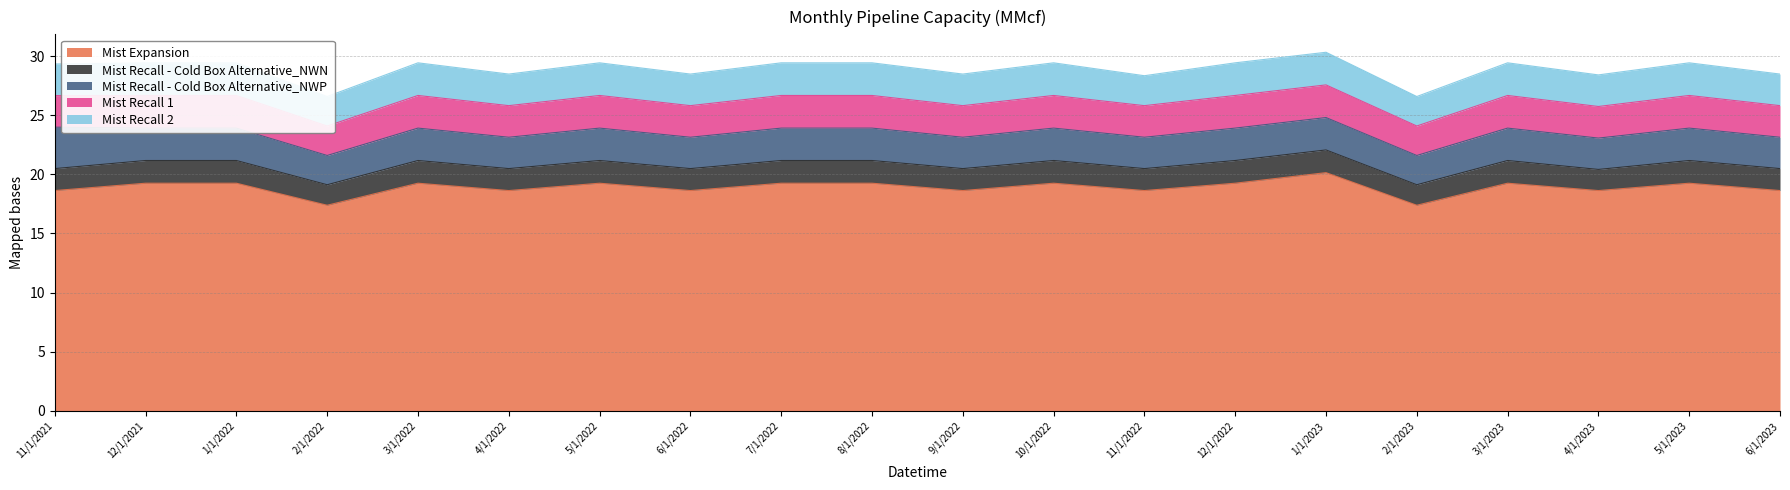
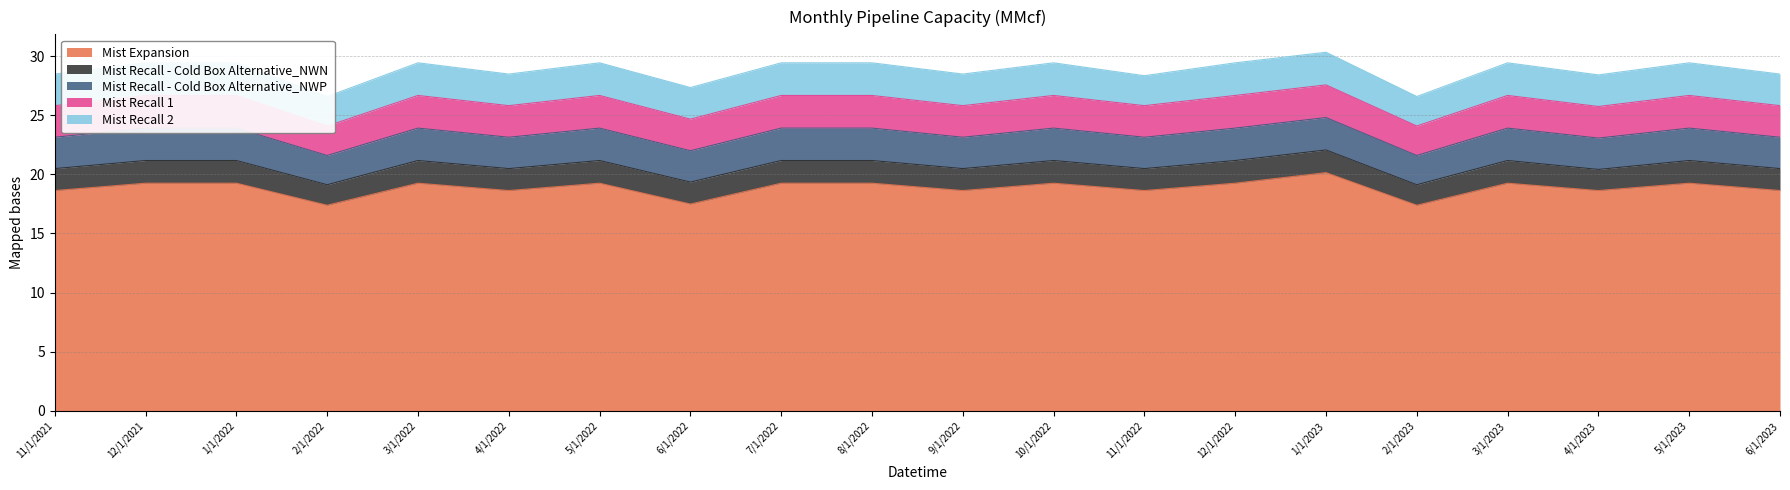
  {
    "Mist Expansion": {
      "11/1/2021": 18.6,
      "12/1/2021": 19.3,
      "1/1/2022": 19.3,
      "2/1/2022": 17.4,
      "3/1/2022": 19.3,
      "4/1/2022": 18.6,
      "5/1/2022": 19.3,
-     "6/1/2022": 18.6,
+     "6/1/2022": 17.5,
      "7/1/2022": 19.3,
      "8/1/2022": 19.3,
      "9/1/2022": 18.6,
      "10/1/2022": 19.3,
      "11/1/2022": 18.6,
      "12/1/2022": 19.3,
      "1/1/2023": 20.1,
      "2/1/2023": 17.4,
      "3/1/2023": 19.3,
      "4/1/2023": 18.6,
      "5/1/2023": 19.3,
      "6/1/2023": 18.6
    },
    "Mist Recall - Cold Box Alternative_NWN": {
      "11/1/2021": 1.9,
      "12/1/2021": 1.9,
      "1/1/2022": 1.9,
      "2/1/2022": 1.7,
      "3/1/2022": 1.9,
      "4/1/2022": 1.9,
      "5/1/2022": 1.9,
      "6/1/2022": 1.9,
      "7/1/2022": 1.9,
      "8/1/2022": 1.9,
      "9/1/2022": 1.9,
      "10/1/2022": 1.9,
      "11/1/2022": 1.9,
      "12/1/2022": 1.9,
      "1/1/2023": 1.9,
      "2/1/2023": 1.7,
      "3/1/2023": 1.9,
      "4/1/2023": 1.8,
      "5/1/2023": 1.9,
      "6/1/2023": 1.9
    },
    "Mist Recall - Cold Box Alternative_NWP": {
-     "11/1/2021": 3.5,
+     "11/1/2021": 2.6,
      "2/1/2022": 2.5,
      "3/1/2022": 2.7,
      "4/1/2022": 2.6,
      "5/1/2022": 2.7,
      "6/1/2022": 2.6,
      "7/1/2022": 2.7,
      "8/1/2022": 2.7,
      "9/1/2022": 2.6,
      "10/1/2022": 2.7,
      "11/1/2022": 2.6,
      "12/1/2022": 2.7,
      "1/1/2023": 2.7,
      "2/1/2023": 2.5,
      "3/1/2023": 2.7,
      "4/1/2023": 2.6,
      "5/1/2023": 2.7,
      "6/1/2023": 2.6
    },
    "Mist Recall 1": {
      "11/1/2021": 2.7,
      "3/1/2022": 2.8,
      "4/1/2022": 2.7,
      "5/1/2022": 2.8,
      "6/1/2022": 2.7,
      "7/1/2022": 2.8,
      "8/1/2022": 2.8,
      "9/1/2022": 2.7,
      "10/1/2022": 2.8,
      "11/1/2022": 2.7,
      "12/1/2022": 2.8,
      "1/1/2023": 2.8,
      "2/1/2023": 2.5,
      "3/1/2023": 2.8,
      "4/1/2023": 2.7,
      "5/1/2023": 2.8,
      "6/1/2023": 2.7
    },
    "Mist Recall 2": {
      "11/1/2021": 2.7,
      "3/1/2022": 2.8,
      "4/1/2022": 2.7,
      "5/1/2022": 2.8,
      "6/1/2022": 2.7,
      "7/1/2022": 2.8,
      "8/1/2022": 2.8,
      "9/1/2022": 2.7,
      "10/1/2022": 2.8,
      "11/1/2022": 2.5,
      "12/1/2022": 2.8,
      "1/1/2023": 2.8,
      "2/1/2023": 2.5,
      "3/1/2023": 2.8,
      "4/1/2023": 2.7,
      "5/1/2023": 2.8,
      "6/1/2023": 2.7
    }
  }
